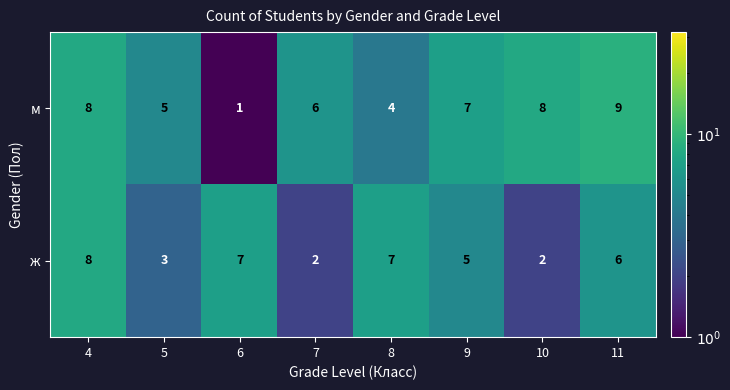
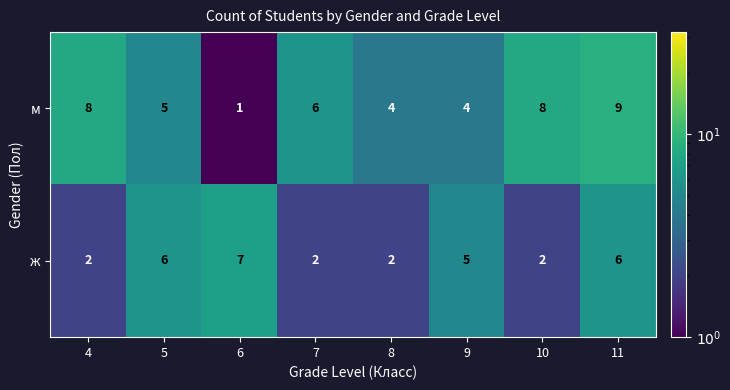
  {
    "м": {
      "4": 8,
      "5": 5,
      "6": 1,
      "7": 6,
      "8": 4,
-     "9": 7,
+     "9": 4,
      "10": 8,
      "11": 9
    },
    "ж": {
-     "4": 8,
-     "5": 3,
+     "4": 2,
+     "5": 6,
      "6": 7,
      "7": 2,
-     "8": 7,
+     "8": 2,
      "9": 5,
      "10": 2,
      "11": 6
    }
  }
